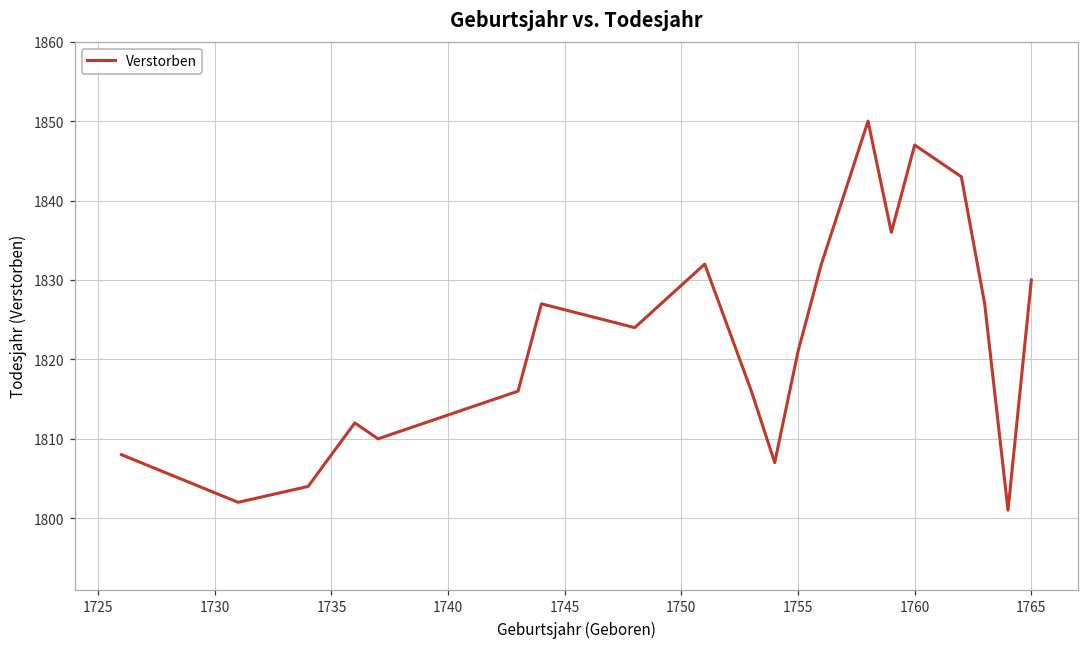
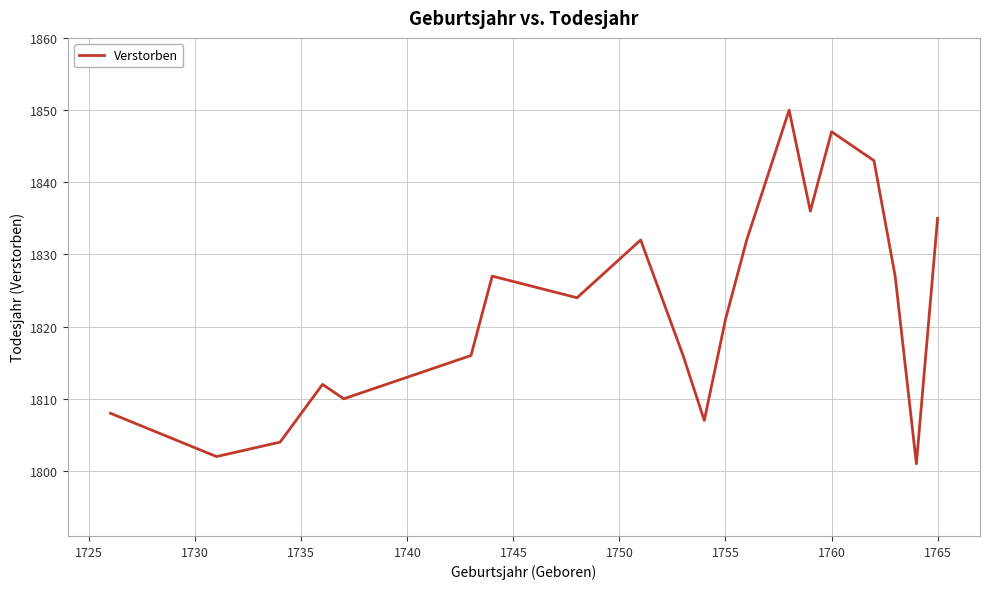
  {
    "1755": 1821,
    "1760": 1847,
-   "1765": 1830
+   "1765": 1835
  }
